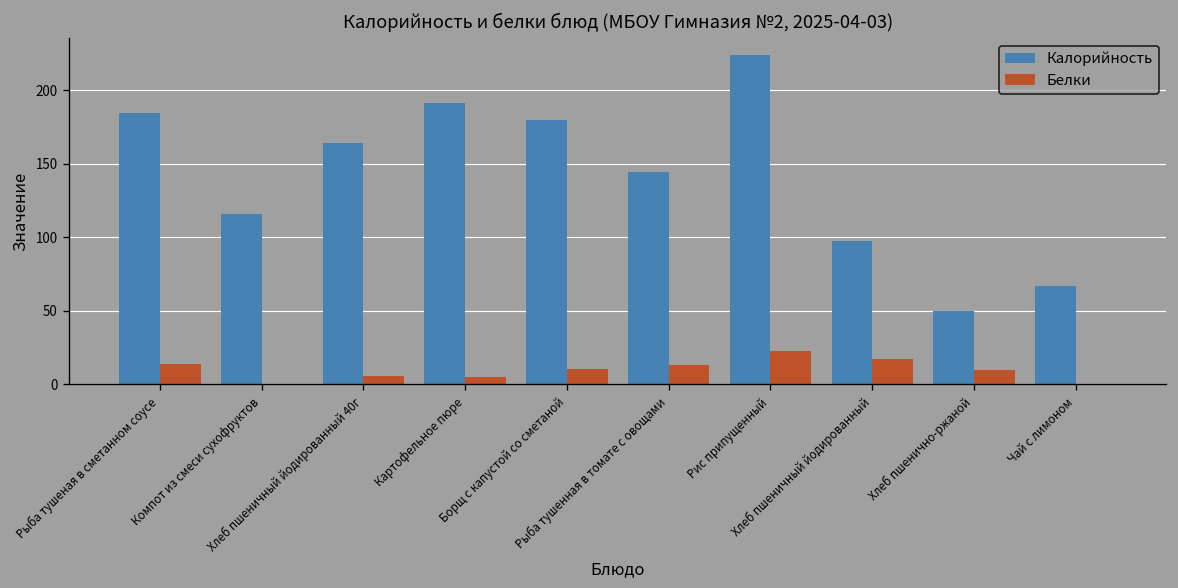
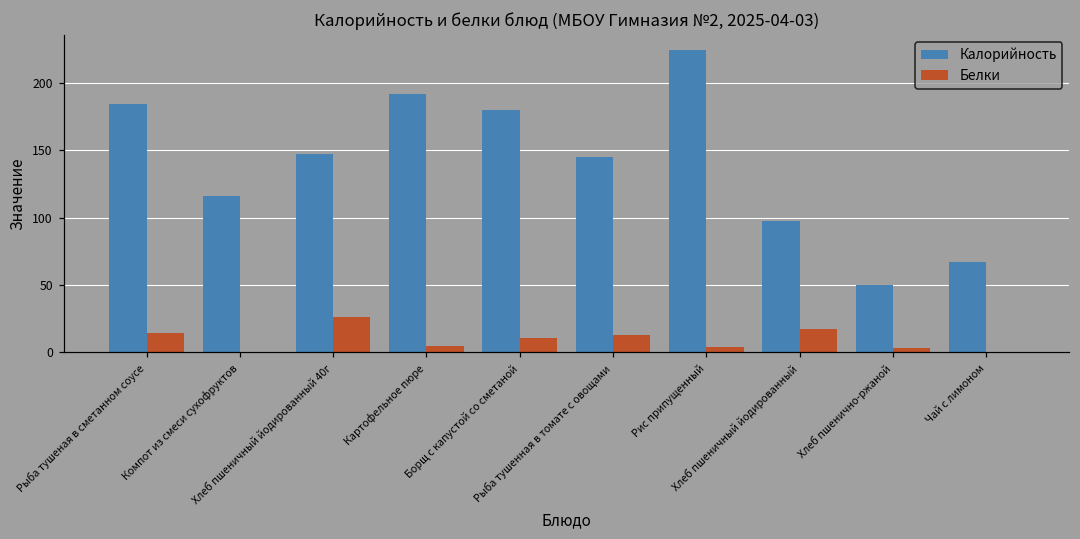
  {
    "Калорийность": {
      "Рыба тушеная в сметанном соусе": 184,
      "Компот из смеси сухофруктов": 116,
-     "Хлеб пшеничный йодированный 40г": 164,
+     "Хлеб пшеничный йодированный 40г": 147,
      "Картофельное пюре": 192,
      "Борщ с капустой со сметаной": 180,
      "Рыба тушенная в томате с овощами": 145,
      "Рис припущенный": 224,
      "Хлеб пшеничный йодированный": 97,
      "Хлеб пшенично-ржаной": 50,
      "Чай с лимоном": 67
    },
    "Белки": {
      "Рыба тушеная в сметанном соусе": 14,
-     "Хлеб пшеничный йодированный 40г": 6,
+     "Хлеб пшеничный йодированный 40г": 27,
      "Картофельное пюре": 5,
      "Борщ с капустой со сметаной": 11,
      "Рыба тушенная в томате с овощами": 13,
-     "Рис припущенный": 23,
+     "Рис припущенный": 4,
      "Хлеб пшеничный йодированный": 17,
-     "Хлеб пшенично-ржаной": 10
+     "Хлеб пшенично-ржаной": 3
    }
  }
